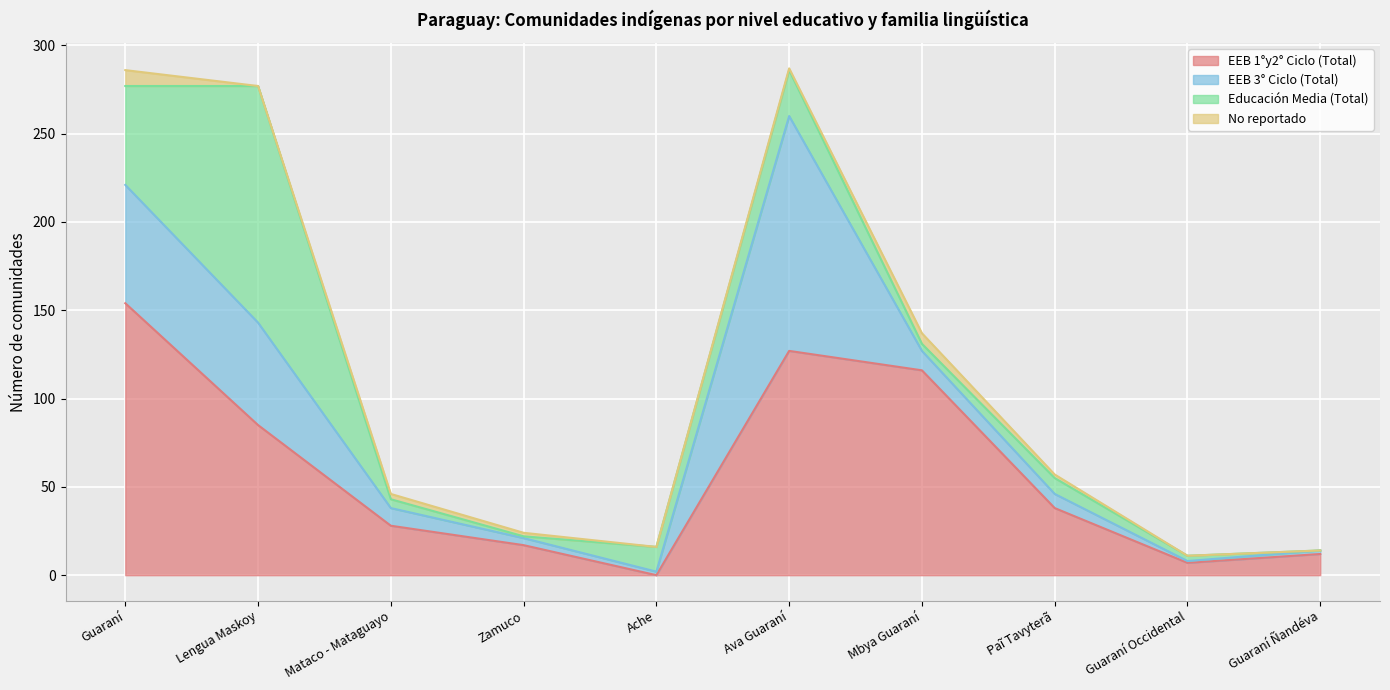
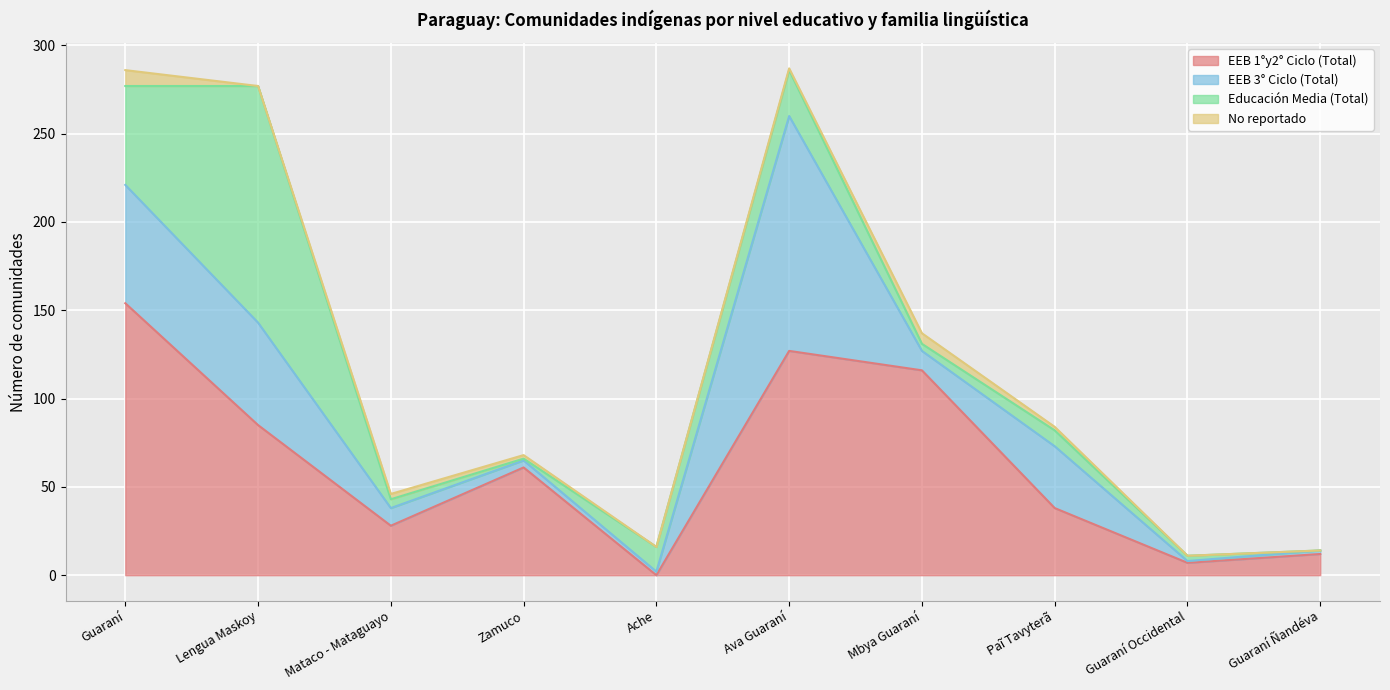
  {
    "EEB 1°y2° Ciclo (Total)": {
      "Guaraní": 154,
      "Lengua Maskoy": 85,
      "Mataco - Mataguayo": 28,
-     "Zamuco": 17,
+     "Zamuco": 61,
      "Ache": 0,
      "Ava Guaraní": 127,
      "Mbya Guaraní": 116,
      "Paĩ Tavyterã": 38,
      "Guaraní Ñandéva": 12
    },
    "EEB 3° Ciclo (Total)": {
      "Guaraní": 67,
      "Lengua Maskoy": 58,
      "Mataco - Mataguayo": 10,
      "Ache": 2,
      "Ava Guaraní": 133,
      "Mbya Guaraní": 11,
-     "Paĩ Tavyterã": 8
+     "Paĩ Tavyterã": 35
    },
    "Educación Media (Total)": {
      "Guaraní": 56,
      "Mataco - Mataguayo": 5,
      "Mbya Guaraní": 4,
      "Paĩ Tavyterã": 9
    },
    "No reportado": {
      "Guaraní": 9,
      "Mataco - Mataguayo": 3,
      "Zamuco": 2,
      "Mbya Guaraní": 6,
      "Paĩ Tavyterã": 2
    }
  }
